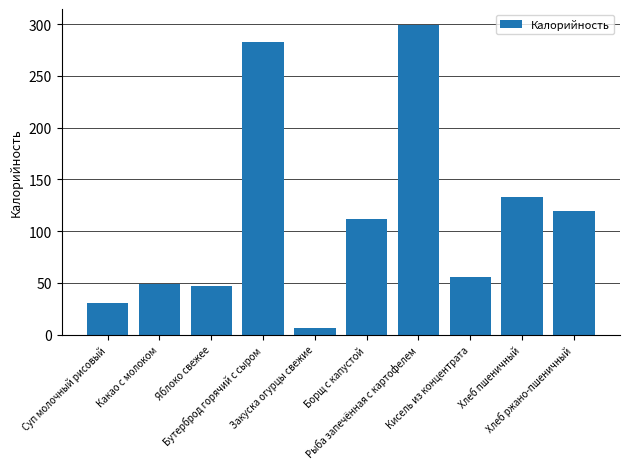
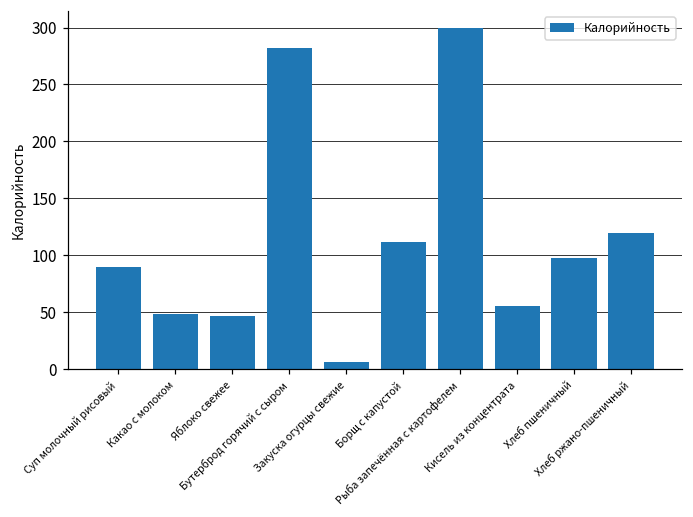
  {
-   "Суп молочный рисовый": 30,
+   "Суп молочный рисовый": 90,
    "Какао с молоком": 49,
    "Яблоко свежее": 47,
    "Бутерброд горячий с сыром": 282,
    "Закуска огурцы свежие": 7,
    "Борщ с капустой": 112,
    "Рыба запечённая с картофелем": 300,
    "Кисель из концентрата": 55,
-   "Хлеб пшеничный": 133,
+   "Хлеб пшеничный": 98,
    "Хлеб ржано-пшеничный": 119
  }
